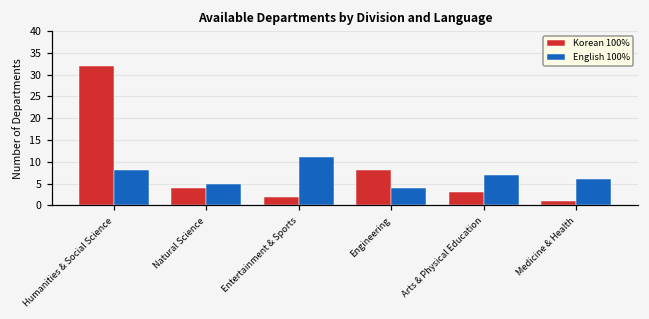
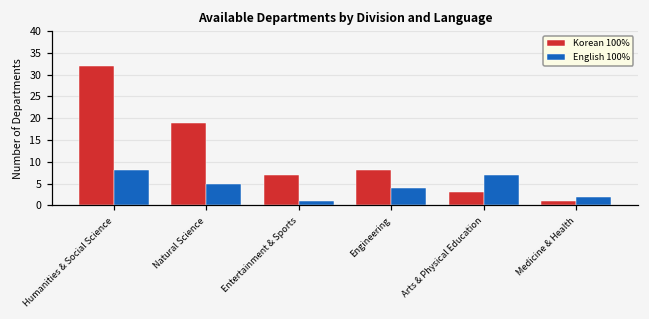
  {
    "Korean 100%": {
      "Humanities & Social Science": 32,
-     "Natural Science": 4,
-     "Entertainment & Sports": 2,
+     "Natural Science": 19,
+     "Entertainment & Sports": 7,
      "Engineering": 8,
      "Arts & Physical Education": 3,
      "Medicine & Health": 1
    },
    "English 100%": {
      "Humanities & Social Science": 8,
      "Natural Science": 5,
-     "Entertainment & Sports": 11,
+     "Entertainment & Sports": 1,
      "Engineering": 4,
      "Arts & Physical Education": 7,
-     "Medicine & Health": 6
+     "Medicine & Health": 2
    }
  }
